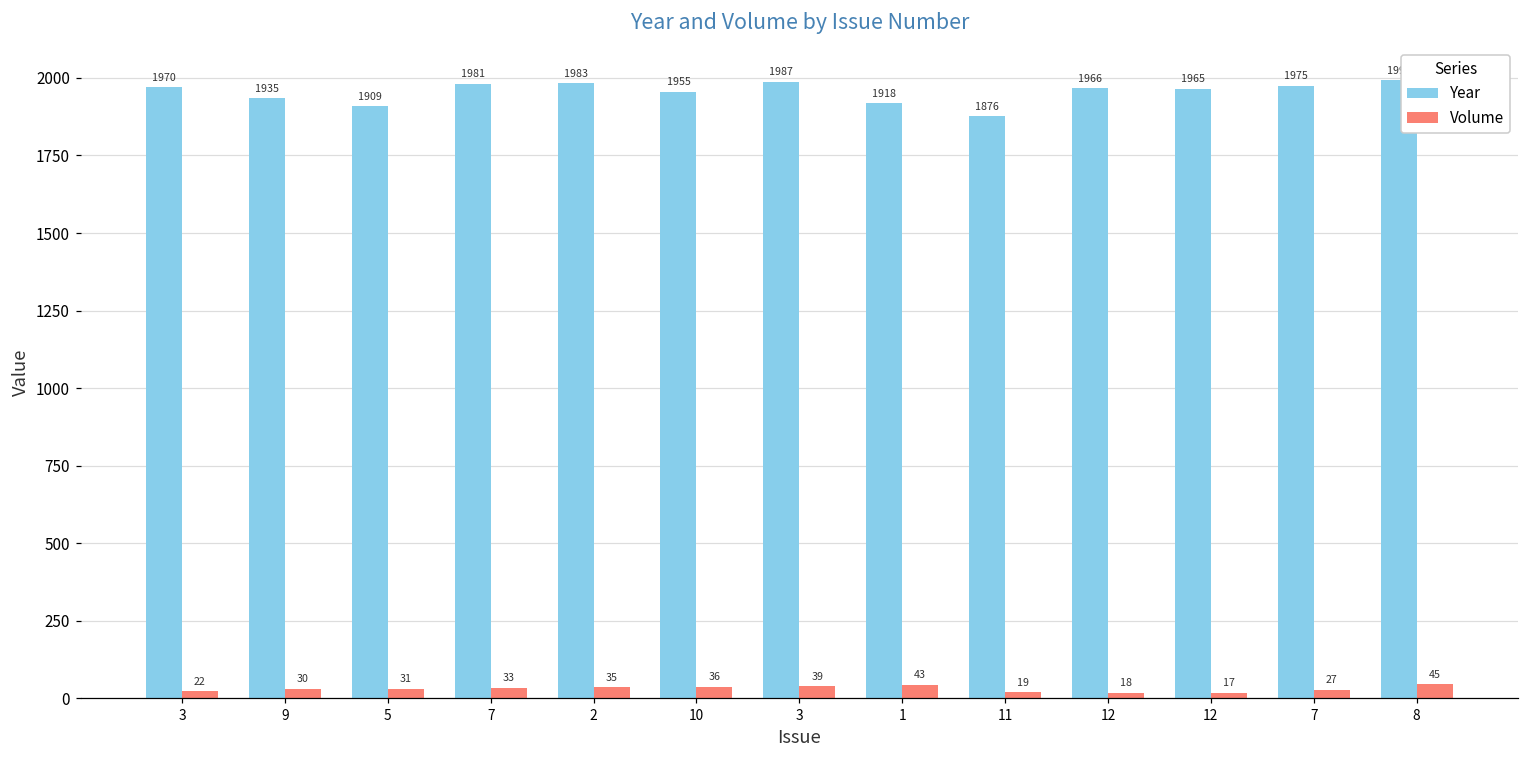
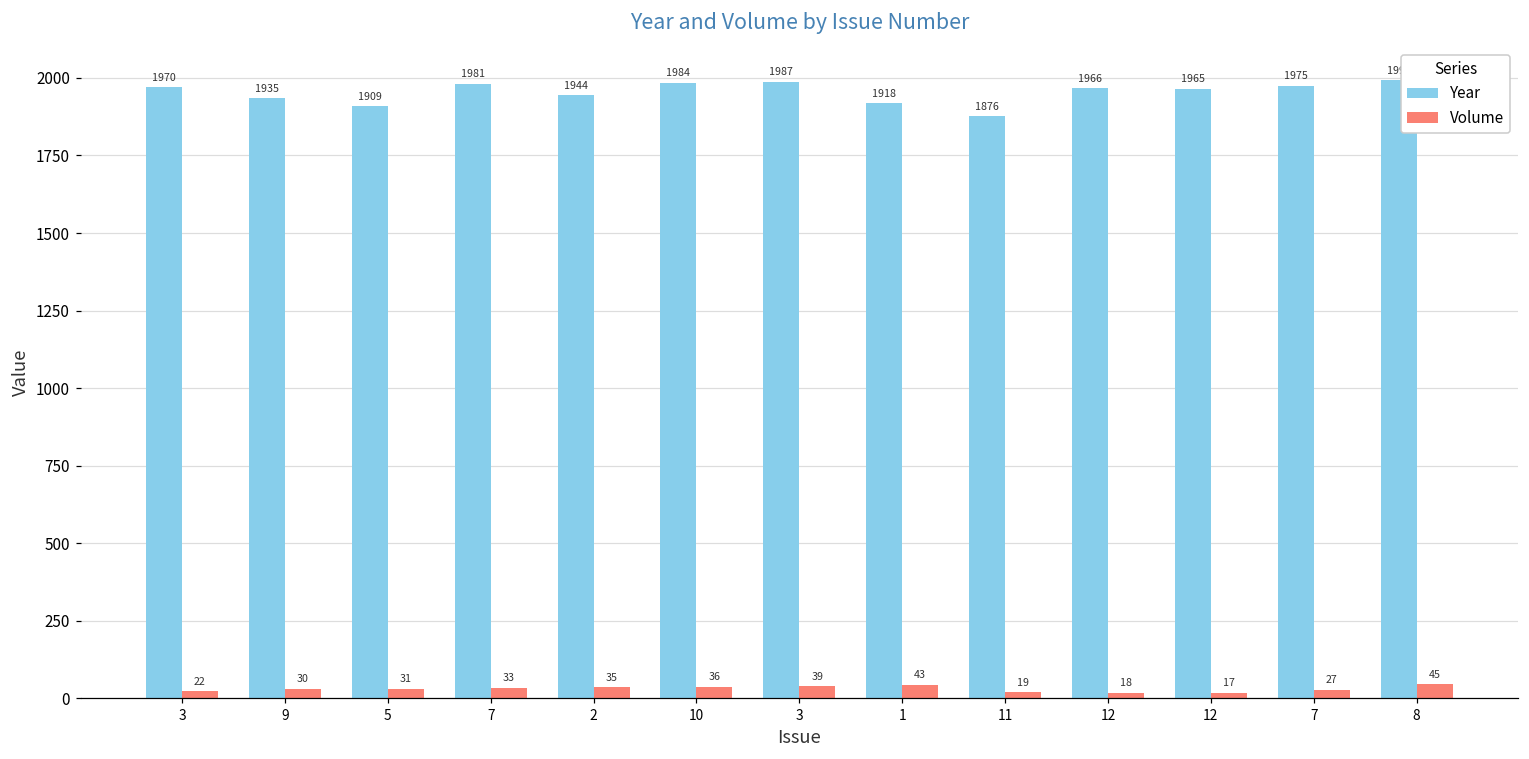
  {
    "Year": {
      "9": 1935,
      "5": 1909,
-     "2": 1983,
-     "10": 1955,
+     "2": 1944,
+     "10": 1984,
      "1": 1918,
      "11": 1876
    },
    "Volume": {
      "9": 30,
      "5": 31,
      "2": 35,
      "10": 36,
      "1": 43,
      "11": 19,
      "8": 45
    }
  }
